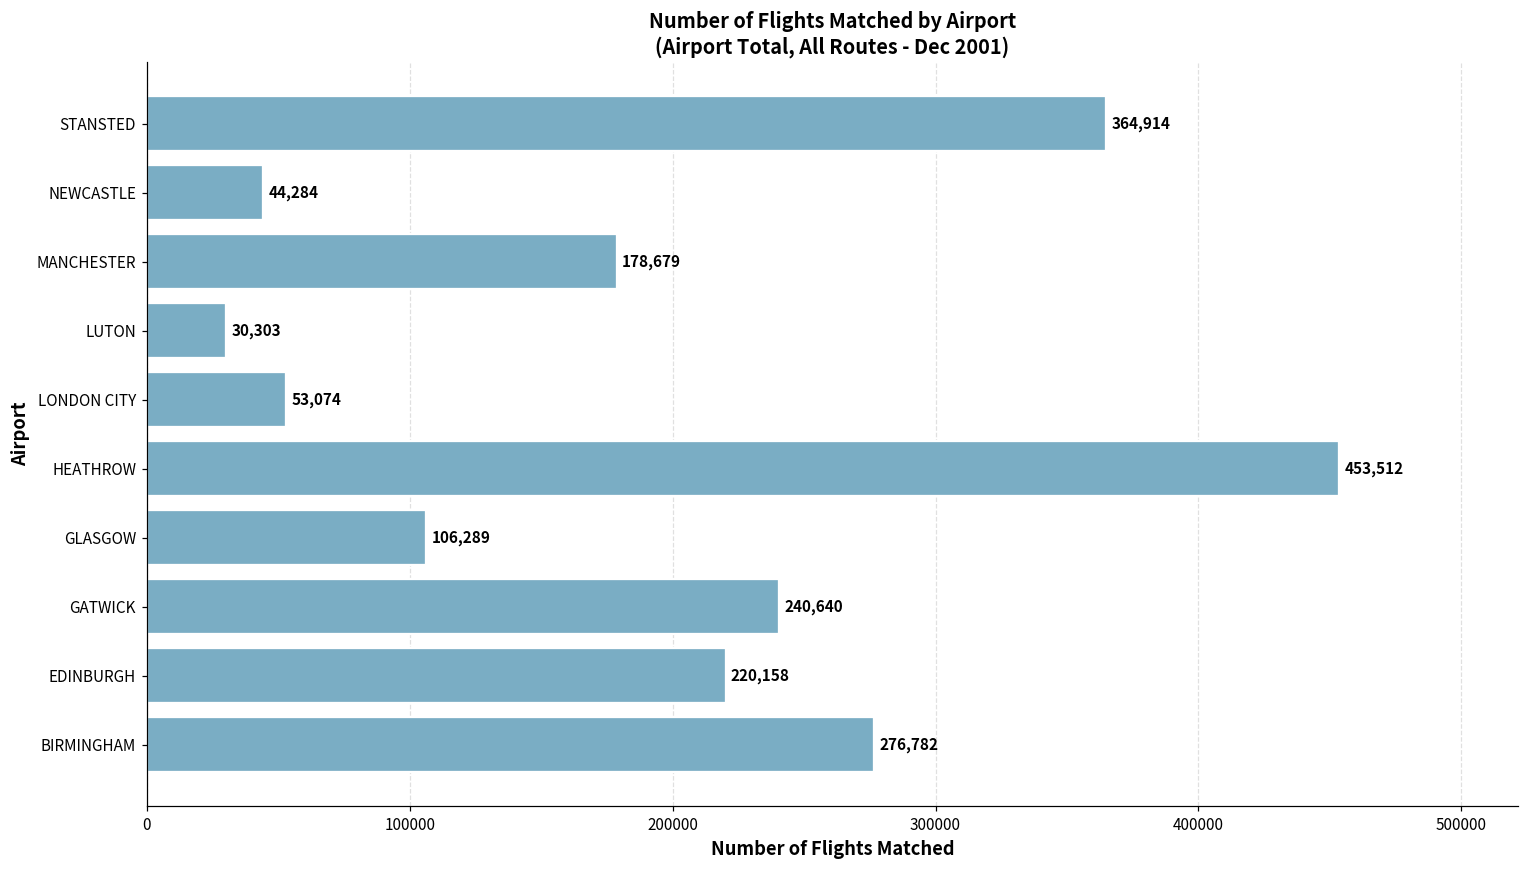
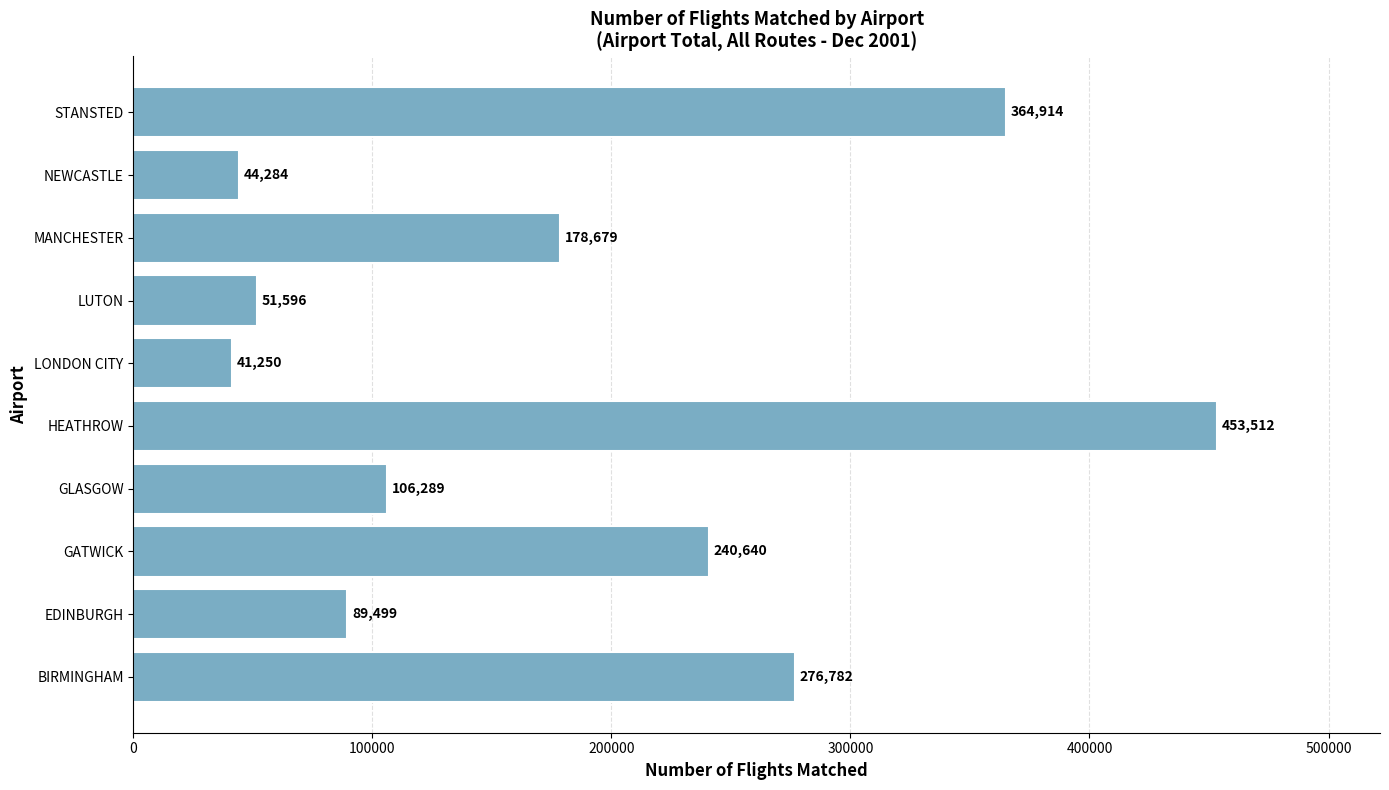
  {
    "STANSTED": "364,914",
    "NEWCASTLE": "44,284",
    "MANCHESTER": "178,679",
-   "LUTON": "30,303",
-   "LONDON CITY": "53,074",
+   "LUTON": "51,596",
+   "LONDON CITY": "41,250",
    "HEATHROW": "453,512",
    "GLASGOW": "106,289",
    "GATWICK": "240,640",
-   "EDINBURGH": "220,158",
+   "EDINBURGH": "89,499",
    "BIRMINGHAM": "276,782"
  }
